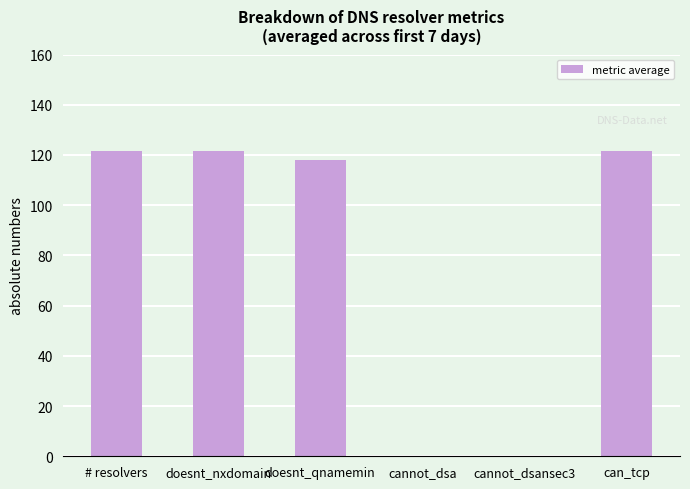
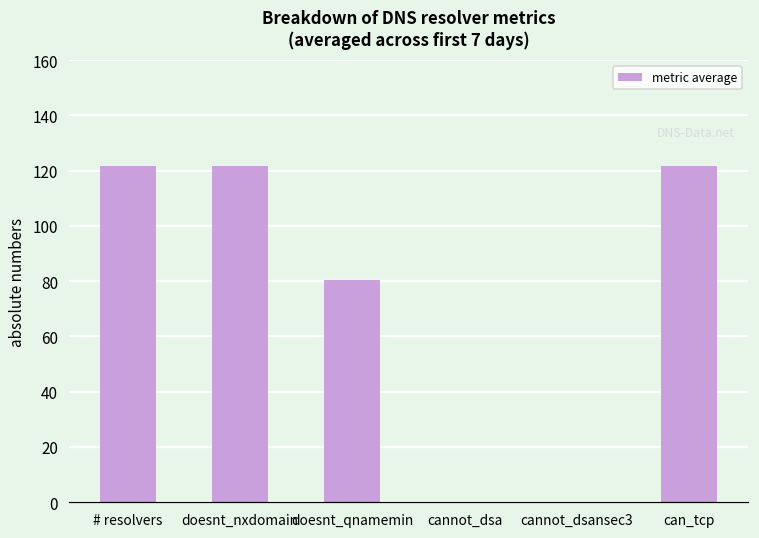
  {
    "# resolvers": 122,
    "doesnt_nxdomain": 122,
-   "doesnt_qnamemin": 118,
+   "doesnt_qnamemin": 80,
    "cannot_dsa": 0,
    "cannot_dsansec3": 0,
    "can_tcp": 122
  }
